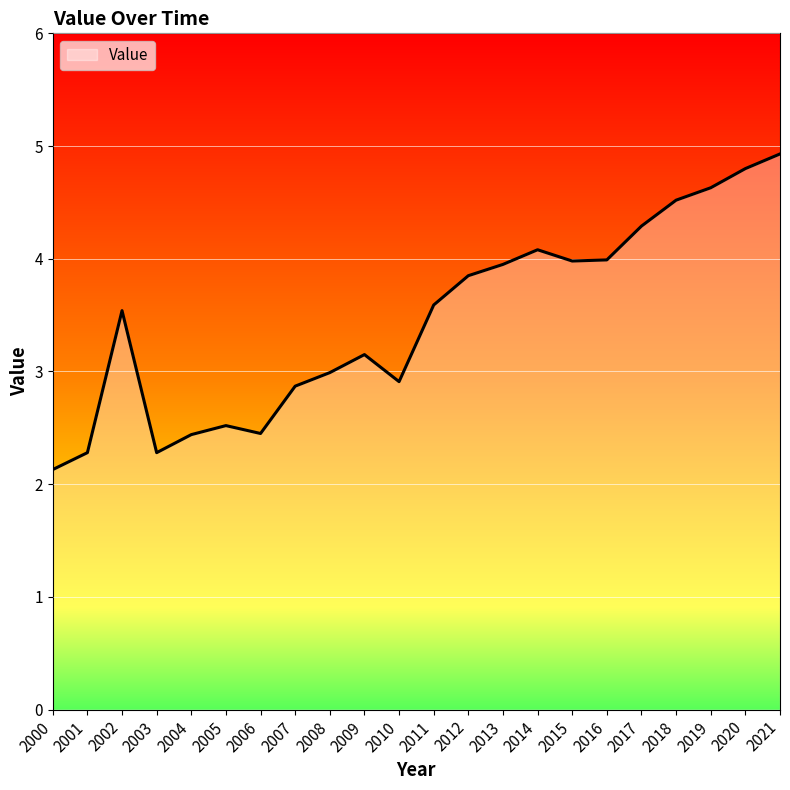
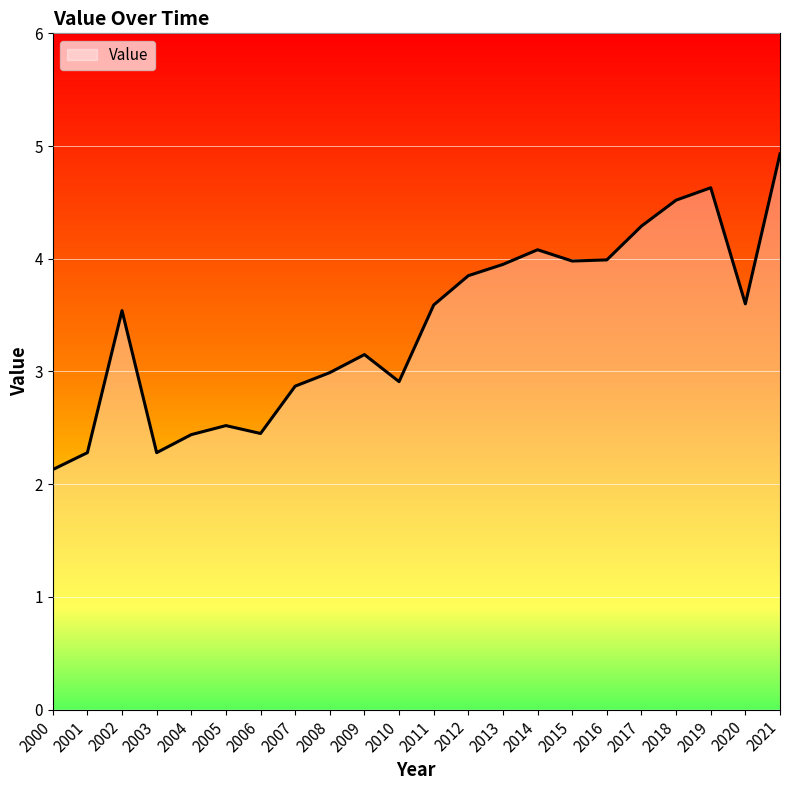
  {
    "2000": 2.13,
    "2001": 2.3,
    "2002": 3.54,
    "2003": 2.3,
    "2004": 2.44,
    "2005": 2.5,
    "2006": 2.45,
    "2007": 2.87,
    "2008": 3.0,
    "2009": 3.15,
    "2010": 2.9,
    "2011": 3.6,
    "2012": 3.85,
    "2013": 3.95,
    "2014": 4.1,
    "2015": 4.0,
    "2016": 4.0,
    "2017": 4.3,
    "2018": 4.5,
    "2019": 4.63,
-   "2020": 4.8,
+   "2020": 3.6,
    "2021": 4.93
  }
